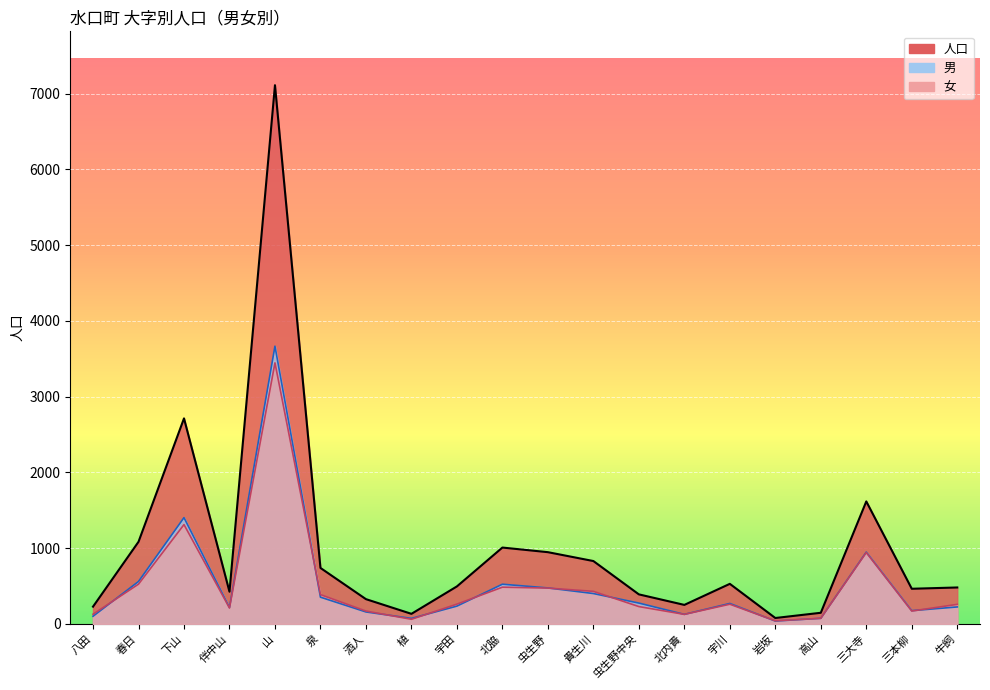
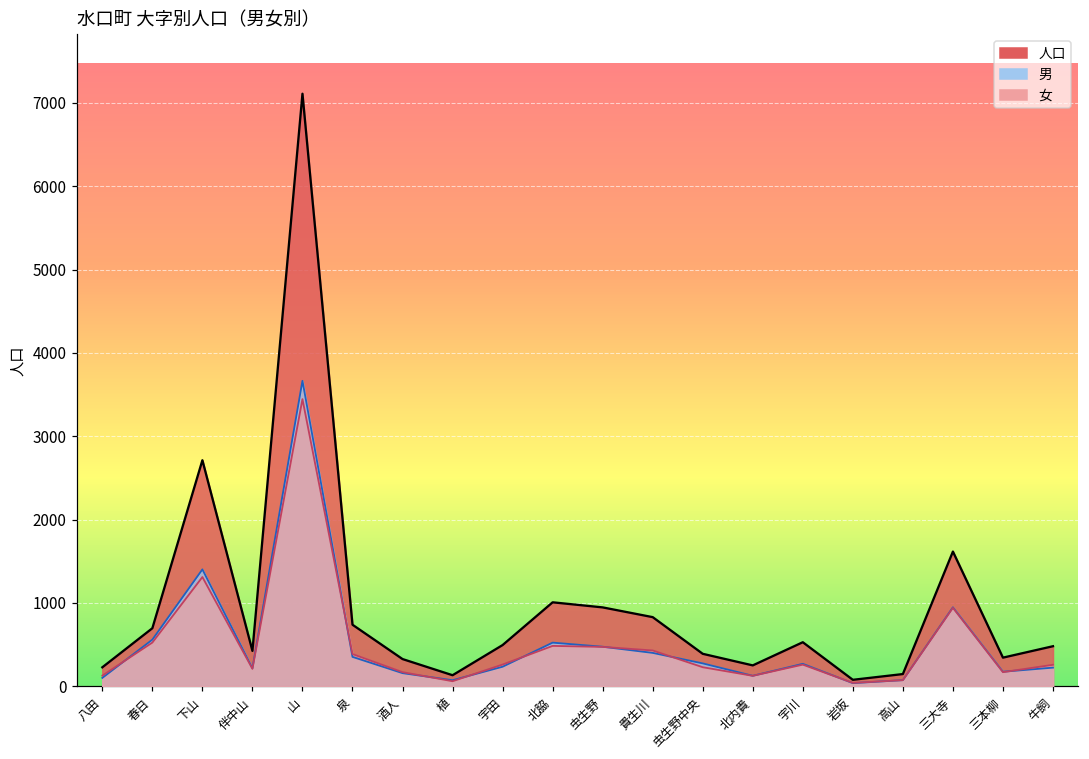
  {
    "人口": {
      "八田": 200,
-     "春日": 1100,
+     "春日": 700,
      "下山": 2700,
      "伴中山": 400,
      "山": 7100,
      "泉": 700,
      "酒人": 300,
      "植": 100,
      "宇田": 500,
      "北脇": 1000,
      "虫生野": 900,
      "貴生川": 800,
      "虫生野中央": 400,
      "北内貴": 300,
      "宇川": 500,
      "岩坂": 100,
      "高山": 100,
      "三大寺": 1600,
-     "三本柳": 500,
+     "三本柳": 300,
      "牛飼": 500
    },
    "男": {
      "春日": 600,
      "下山": 1400,
      "山": 3700,
      "泉": 400,
      "北脇": 500,
      "虫生野中央": 300
    },
    "女": {
      "春日": 500,
      "下山": 1300,
      "山": 3400,
      "泉": 400,
      "北脇": 500,
      "虫生野中央": 200
    }
  }
